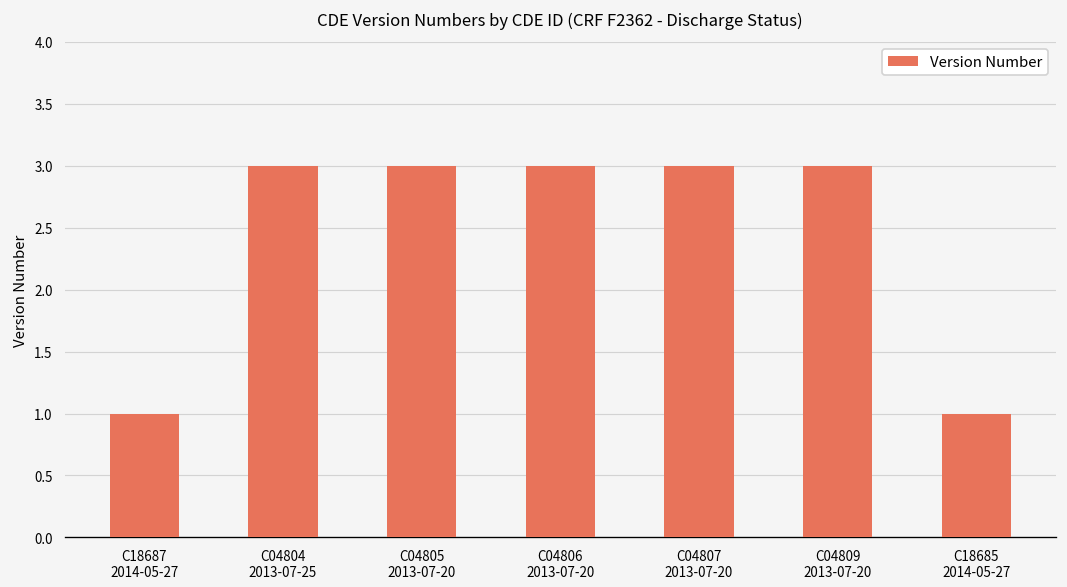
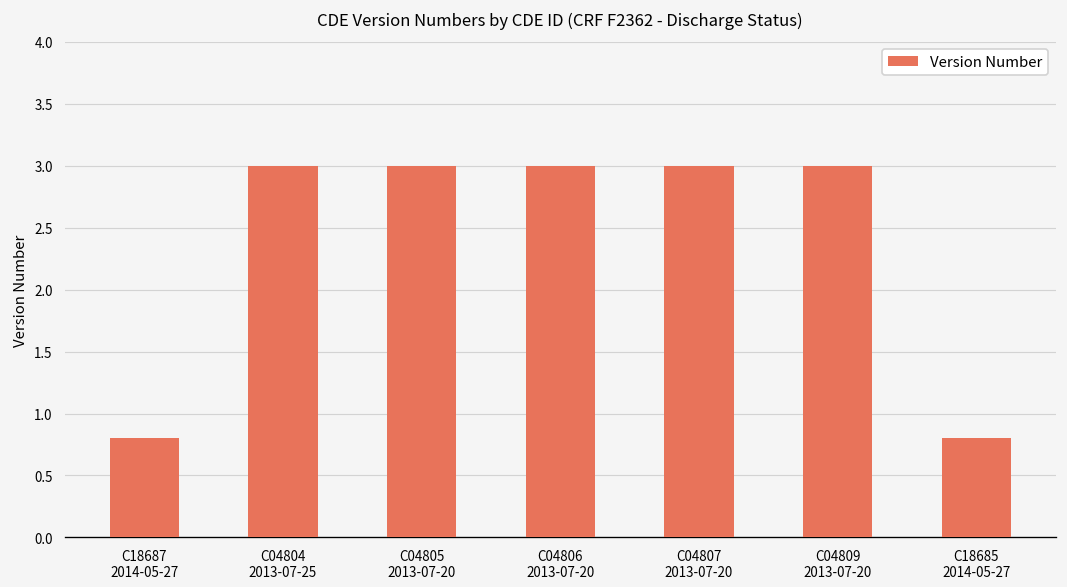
  {
-   "C18687 2014-05-27": 1.0,
+   "C18687 2014-05-27": 0.8,
    "C04804 2013-07-25": 3.0,
    "C04805 2013-07-20": 3.0,
    "C04806 2013-07-20": 3.0,
    "C04807 2013-07-20": 3.0,
    "C04809 2013-07-20": 3.0,
-   "C18685 2014-05-27": 1.0
+   "C18685 2014-05-27": 0.8
  }
